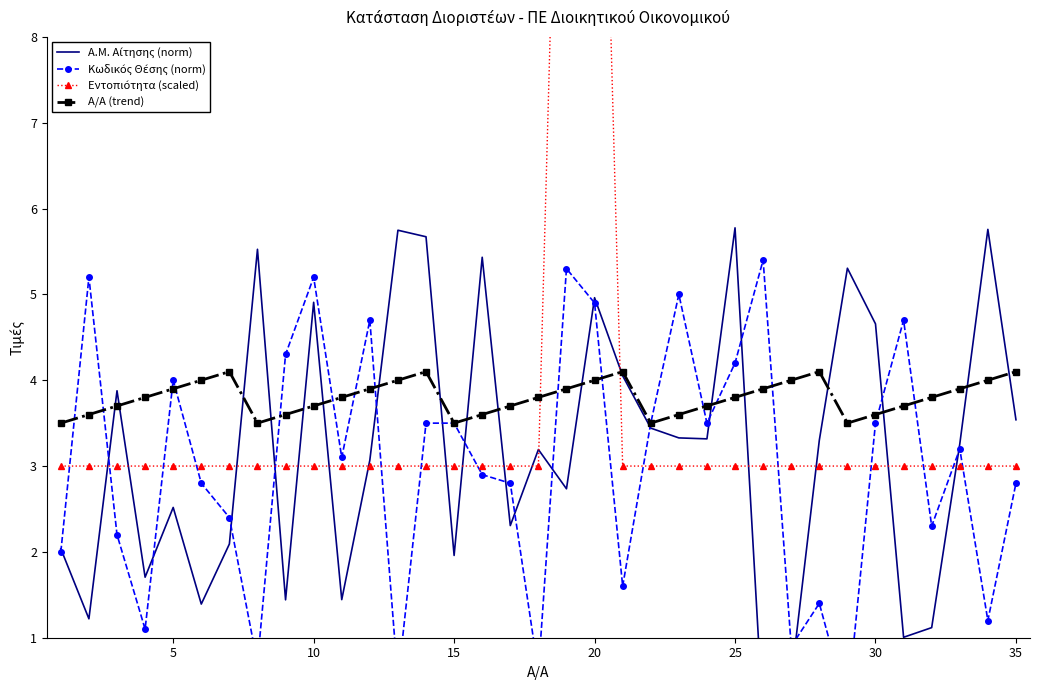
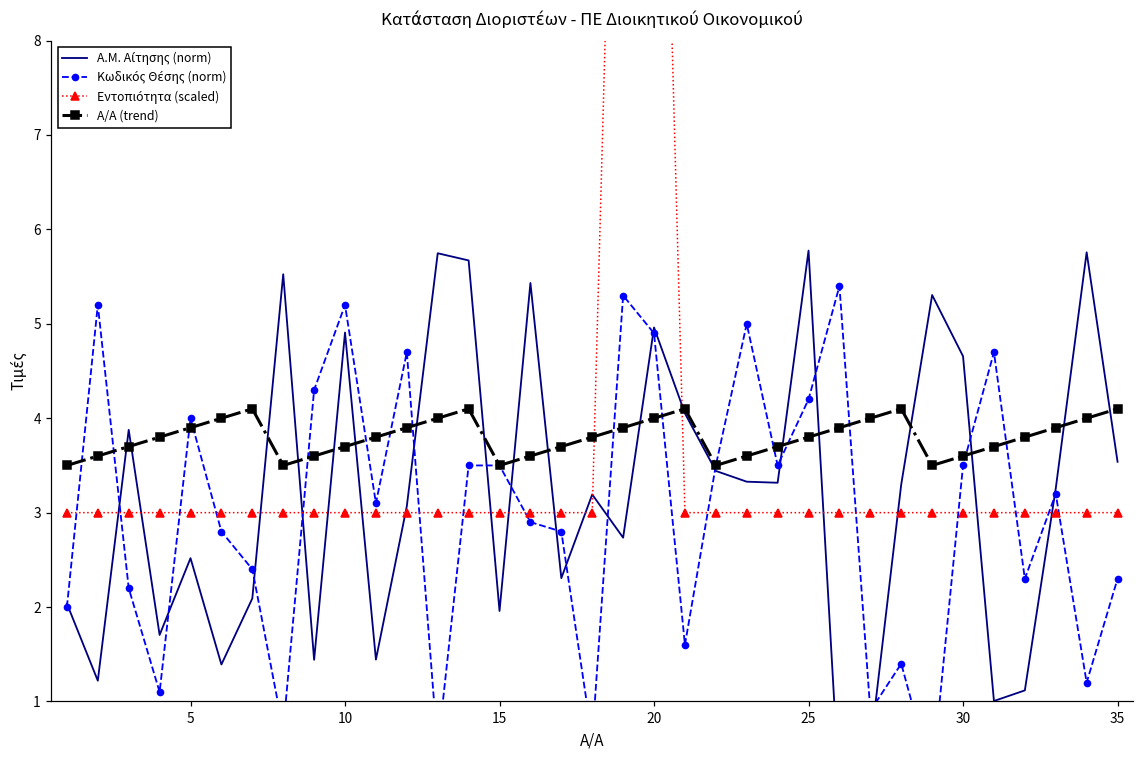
  {
    "Α.Μ. Αίτησης (norm)": {
      "5": 2.5,
      "10": 4.9,
      "15": 2.0,
      "20": 5.0,
      "25": 5.8,
      "30": 4.7,
      "35": 3.5
    },
    "Κωδικός Θέσης (norm)": {
      "5": 4.0,
      "10": 5.2,
      "20": 4.9,
      "25": 4.2,
      "30": 3.5,
-     "35": 2.8
+     "35": 2.3
    },
    "Εντοπιότητα (scaled)": {
      "5": 3.0,
      "10": 3.0,
      "15": 3.0,
      "25": 3.0,
      "30": 3.0,
      "35": 3.0
    },
    "Α/Α (trend)": {
      "5": 3.9,
      "10": 3.7,
      "20": 4.0,
      "25": 3.8,
      "30": 3.6,
      "35": 4.1
    }
  }
